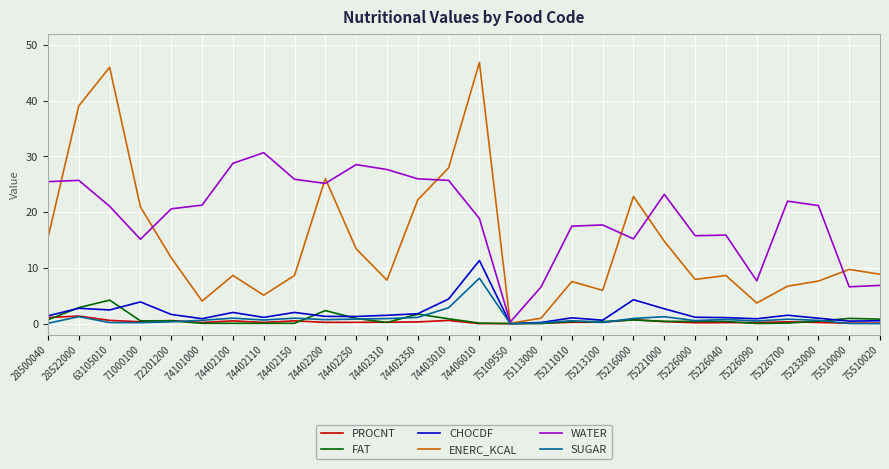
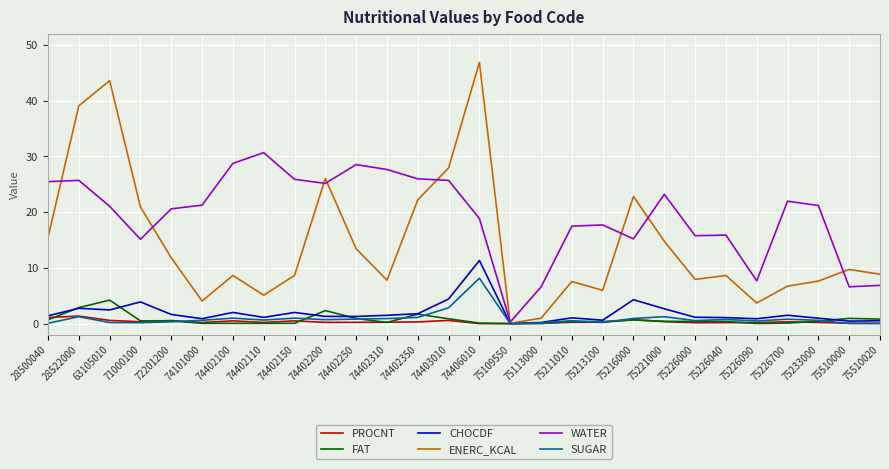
  {
    "PROCNT": {
      "74402200": 0,
      "74402250": 0,
      "74402350": 0
    },
    "FAT": {
      "63105010": 4,
      "74402200": 2,
      "75510000": 1
    },
    "CHOCDF": {
      "63105010": 2,
      "71000100": 4,
      "72201200": 2,
      "74402100": 2,
      "74402110": 1,
      "74402150": 2,
      "74402200": 1,
      "74402310": 1,
      "74403010": 4,
      "74406010": 11,
      "75211010": 1,
      "75216000": 4,
      "75221000": 3,
      "75226000": 1,
      "75226700": 1
    },
    "ENERC_KCAL": {
      "28500040": 15,
      "28522000": 39,
-     "63105010": 46,
+     "63105010": 44,
      "71000100": 21,
      "72201200": 12,
      "74101000": 4,
      "74402100": 9,
      "74402110": 5,
      "74402150": 9,
      "74402200": 26,
      "74402250": 13,
      "74402310": 8,
      "74402350": 22,
      "74403010": 28,
      "74406010": 47,
      "75113000": 1,
      "75211010": 8,
      "75213100": 6,
      "75216000": 23,
      "75221000": 15,
      "75226000": 8,
      "75226040": 9,
      "75226090": 4,
      "75226700": 7,
      "75233000": 8,
      "75510000": 10,
      "75510020": 9
    },
    "WATER": {
      "28500040": 25,
      "28522000": 26,
      "63105010": 21,
      "71000100": 15,
      "72201200": 21,
      "74101000": 21,
      "74402100": 29,
      "74402110": 31,
      "74402150": 26,
      "74402200": 25,
      "74402250": 29,
      "74402310": 28,
      "74402350": 26,
      "74403010": 26,
      "74406010": 19,
      "75113000": 7,
      "75211010": 17,
      "75213100": 18,
      "75216000": 15,
      "75221000": 23,
      "75226000": 16,
      "75226040": 16,
      "75226090": 8,
      "75226700": 22,
      "75233000": 21,
      "75510000": 7,
      "75510020": 7
    },
    "SUGAR": {
      "28500040": 0,
      "74402100": 1,
      "74402150": 1,
      "74402200": 1,
      "74402310": 1,
      "74402350": 1,
      "74403010": 3,
      "74406010": 8,
      "75221000": 1,
      "75226700": 1
    }
  }
